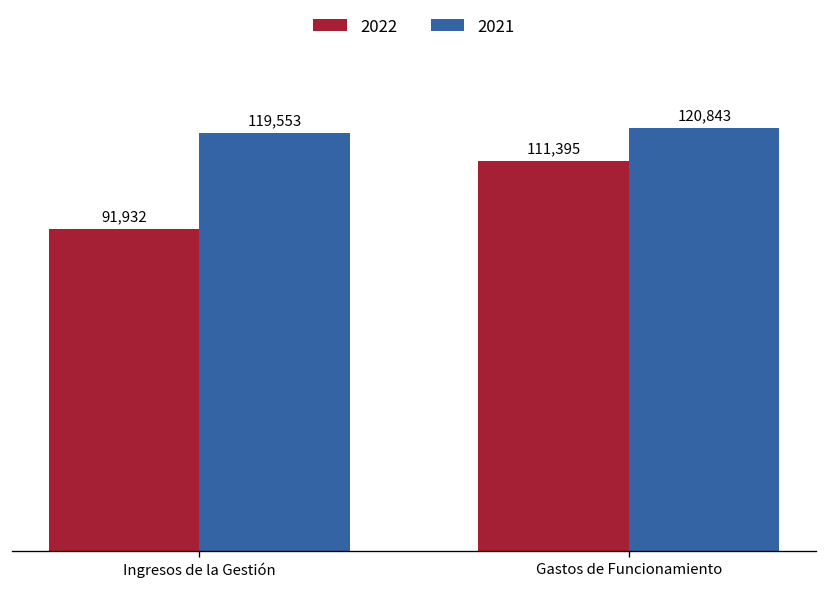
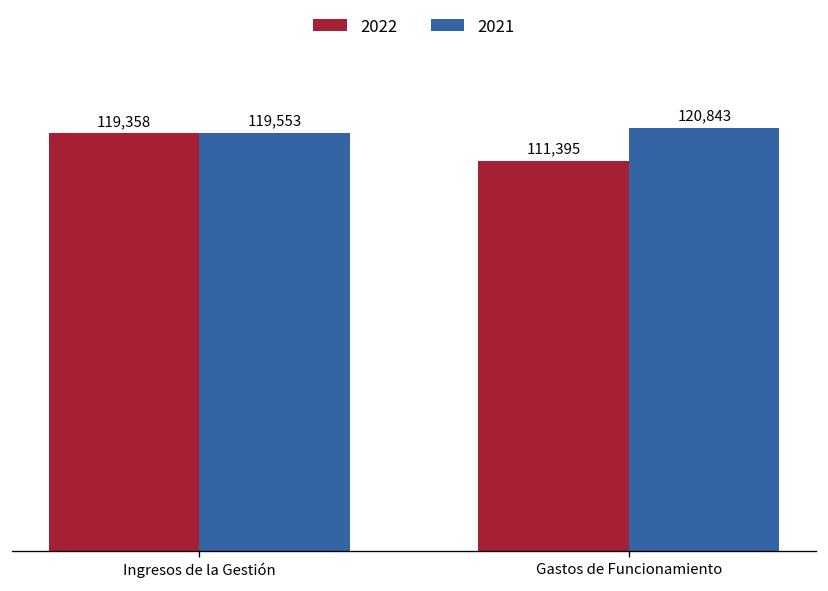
  {
    "2022": {
-     "Ingresos de la Gestión": "91,932",
+     "Ingresos de la Gestión": "119,358",
      "Gastos de Funcionamiento": "111,395"
    },
    "2021": {
      "Ingresos de la Gestión": "119,553",
      "Gastos de Funcionamiento": "120,843"
    }
  }
